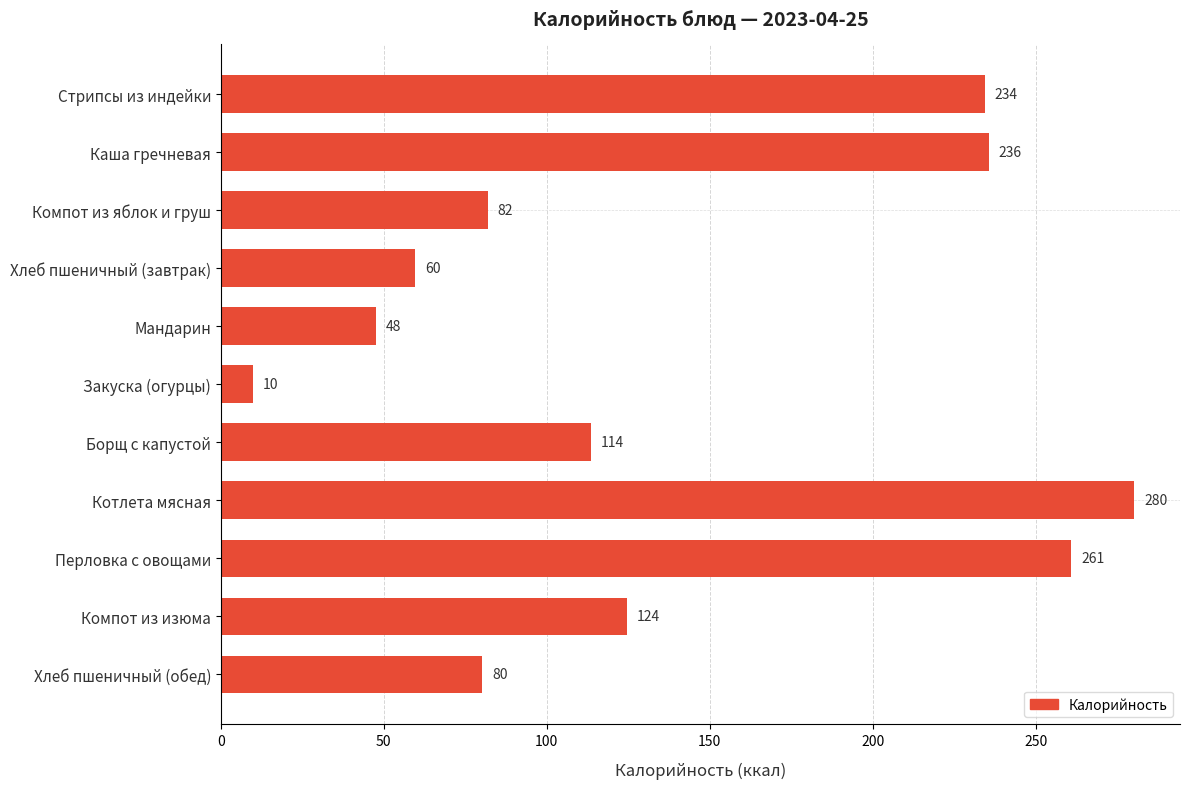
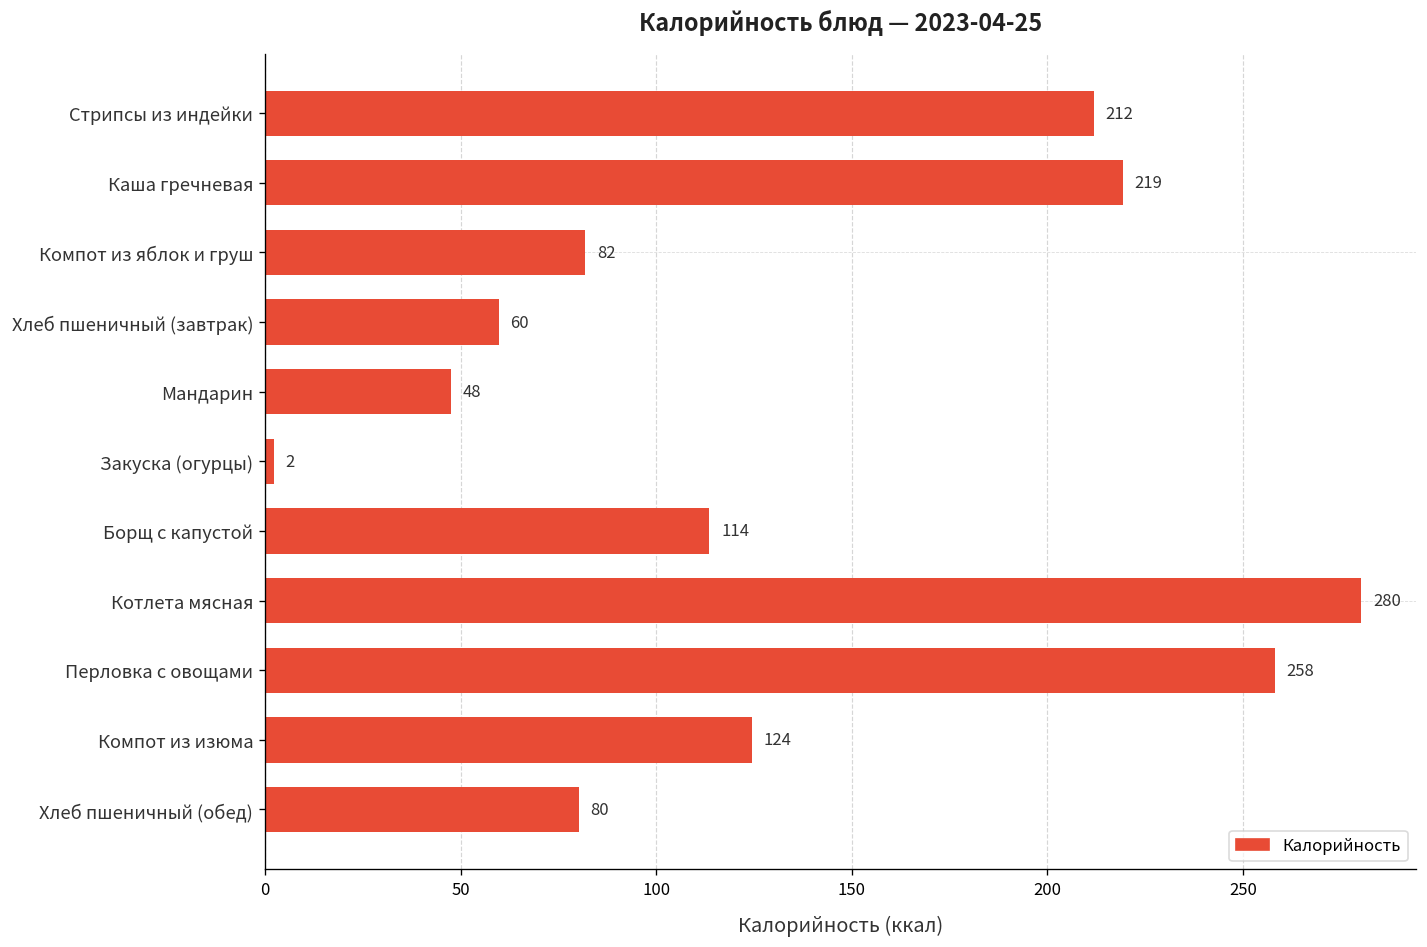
  {
-   "Стрипсы из индейки": 234,
-   "Каша гречневая": 236,
+   "Стрипсы из индейки": 212,
+   "Каша гречневая": 219,
    "Компот из яблок и груш": 82,
    "Хлеб пшеничный (завтрак)": 60,
    "Мандарин": 48,
-   "Закуска (огурцы)": 10,
+   "Закуска (огурцы)": 2,
    "Борщ с капустой": 114,
    "Котлета мясная": 280,
-   "Перловка с овощами": 261,
+   "Перловка с овощами": 258,
    "Компот из изюма": 124,
    "Хлеб пшеничный (обед)": 80
  }
